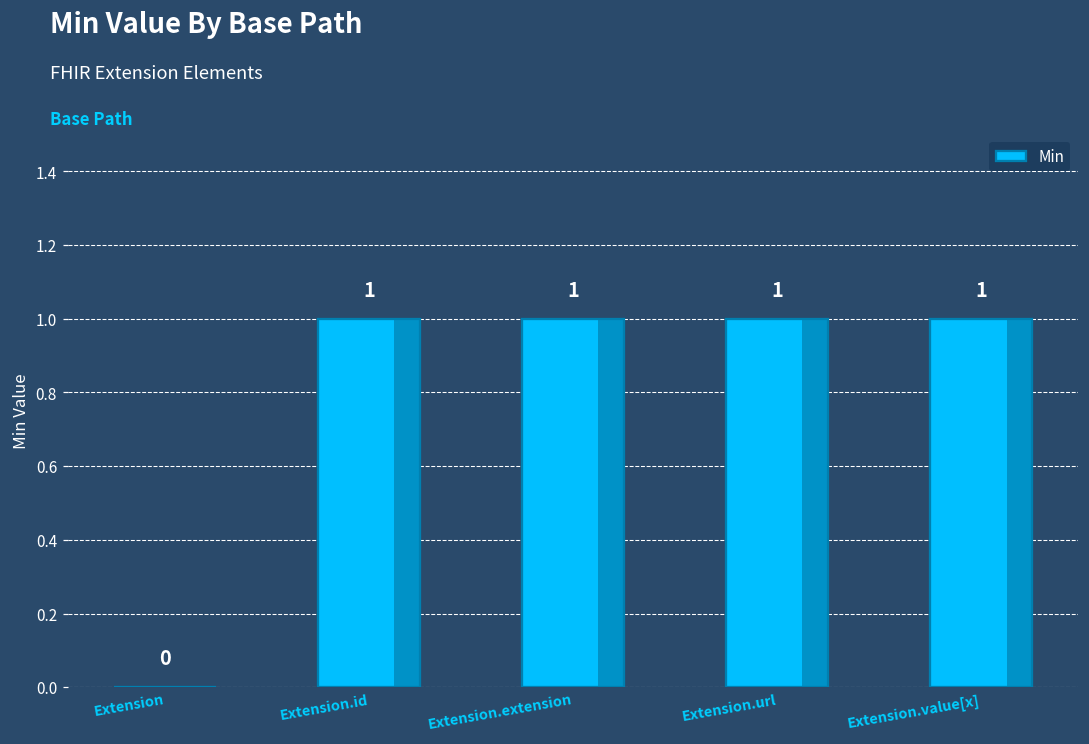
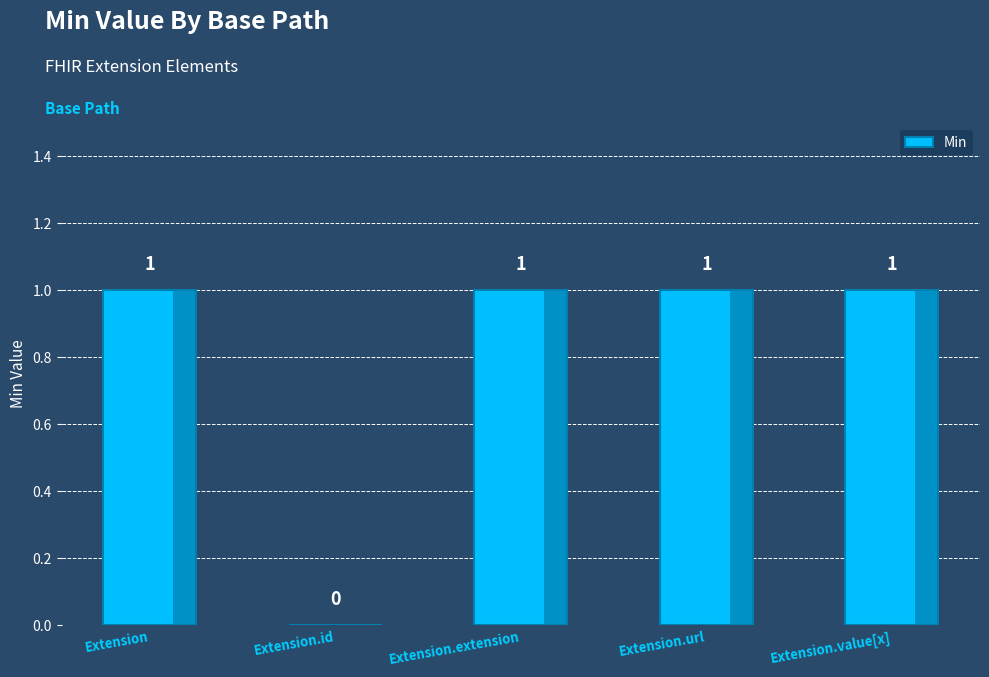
  {
-   "Extension": 0,
-   "Extension.id": 1,
+   "Extension": 1,
+   "Extension.id": 0,
    "Extension.extension": 1,
    "Extension.url": 1,
    "Extension.value[x]": 1
  }
